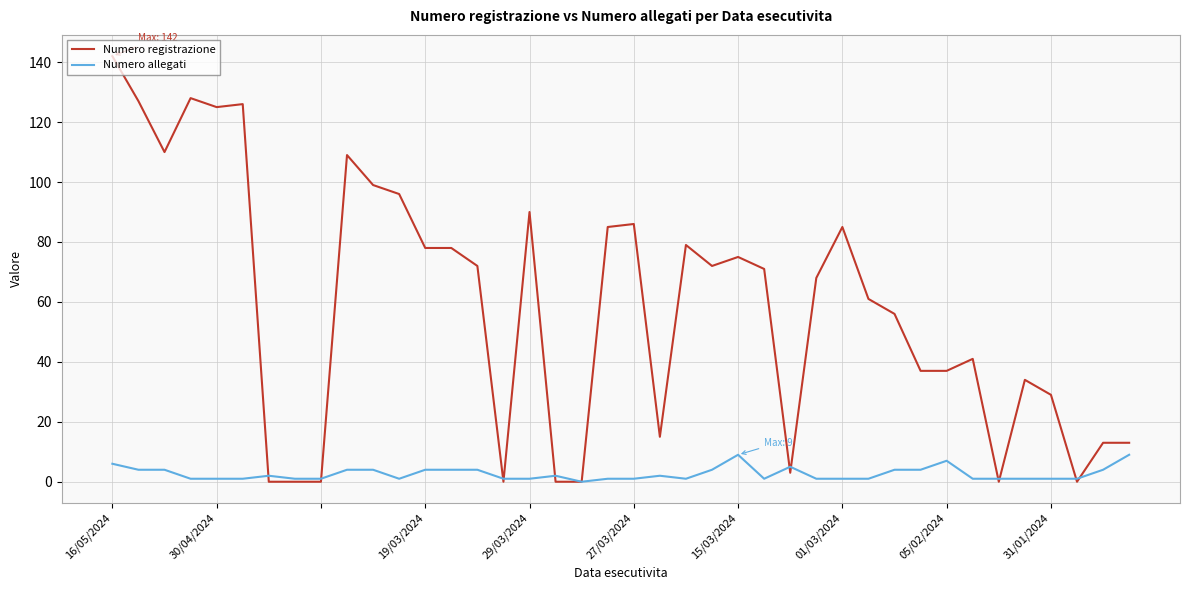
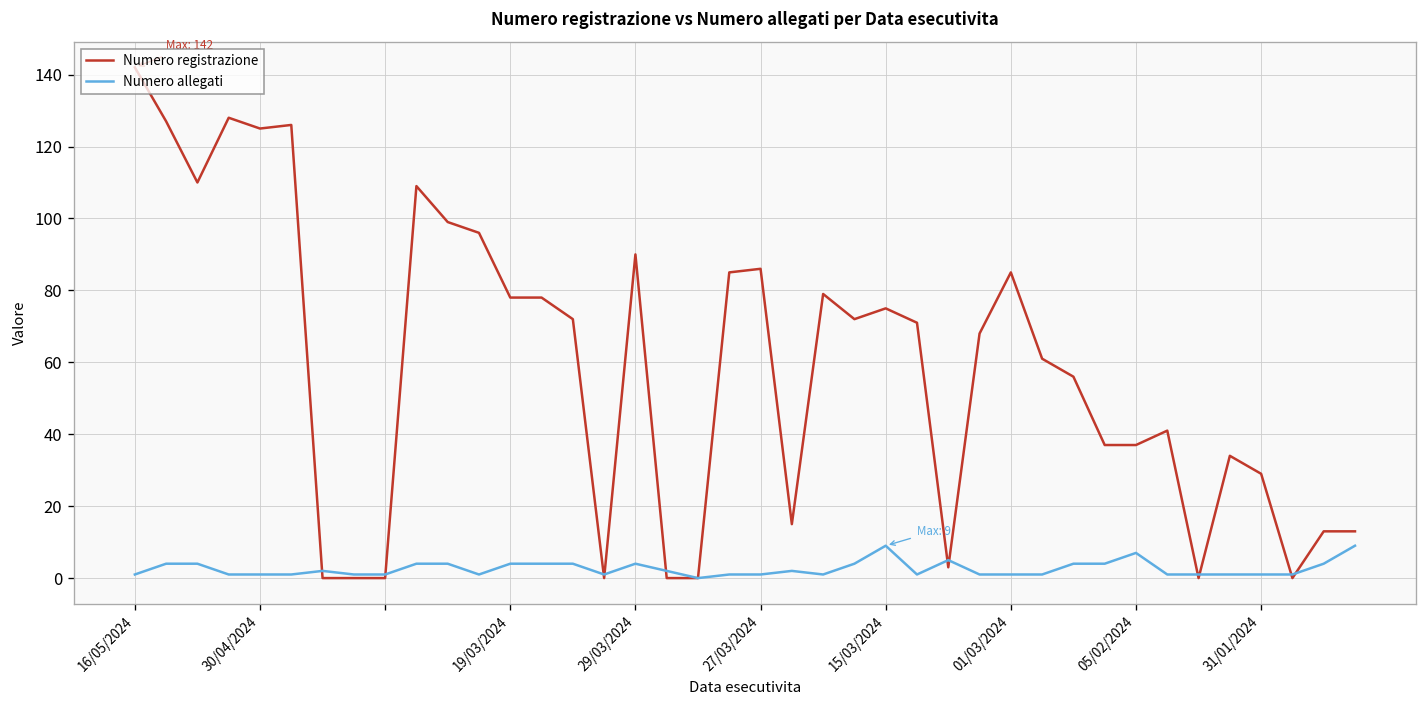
  {
    "Numero registrazione": {
      "29/03/2024": 90,
      "15/03/2024": 75,
      "01/03/2024": 85
    },
    "Numero allegati": {
-     "16/05/2024": 6,
-     "29/03/2024": 1,
+     "16/05/2024": 1,
+     "29/03/2024": 4,
      "01/03/2024": 1
    }
  }
